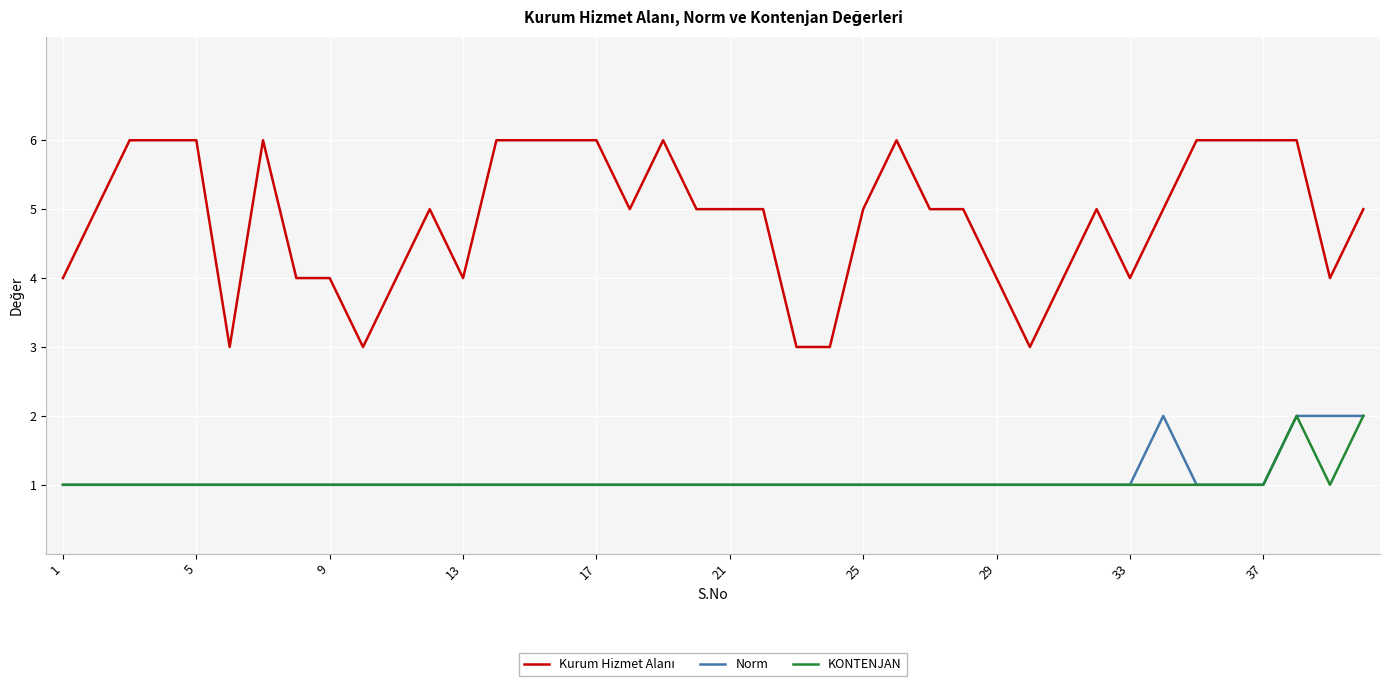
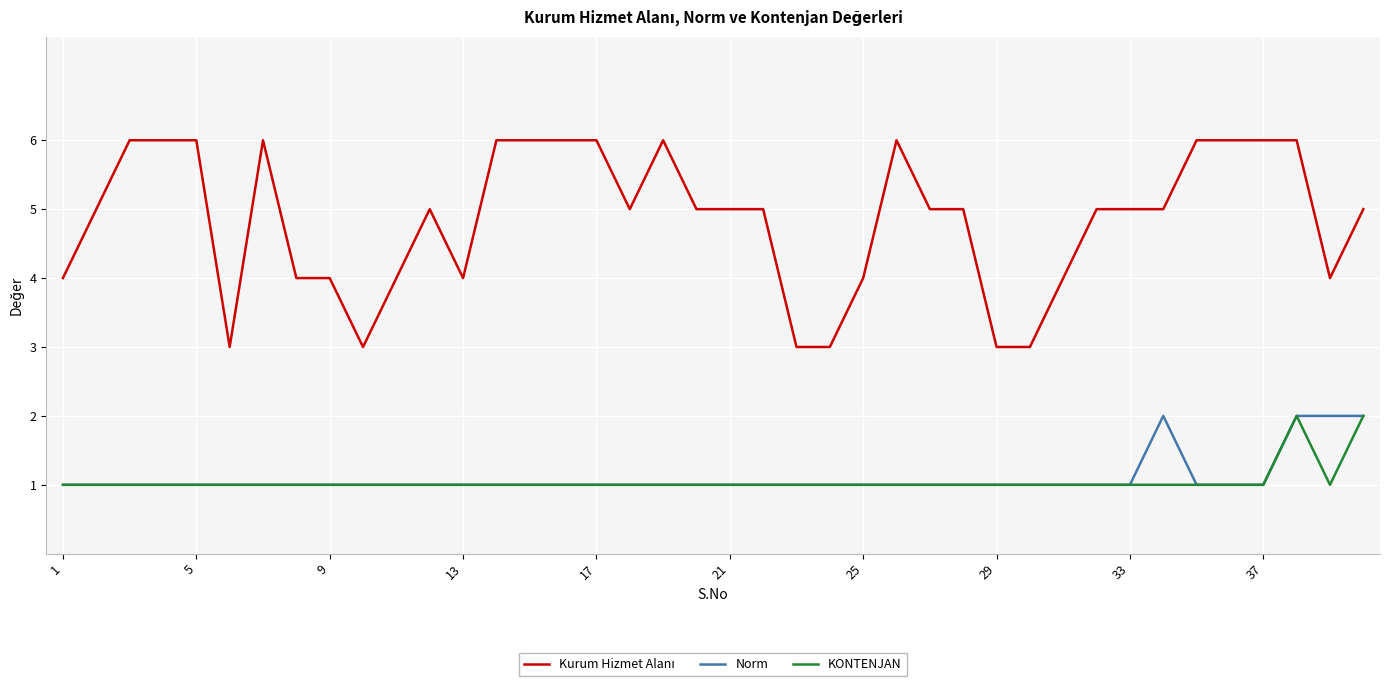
  {
    "Kurum Hizmet Alanı": {
      "1": 4,
      "5": 6,
      "9": 4,
      "13": 4,
      "17": 6,
      "21": 5,
-     "25": 5,
-     "29": 4,
-     "33": 4,
+     "25": 4,
+     "29": 3,
+     "33": 5,
      "37": 6
    }
  }
